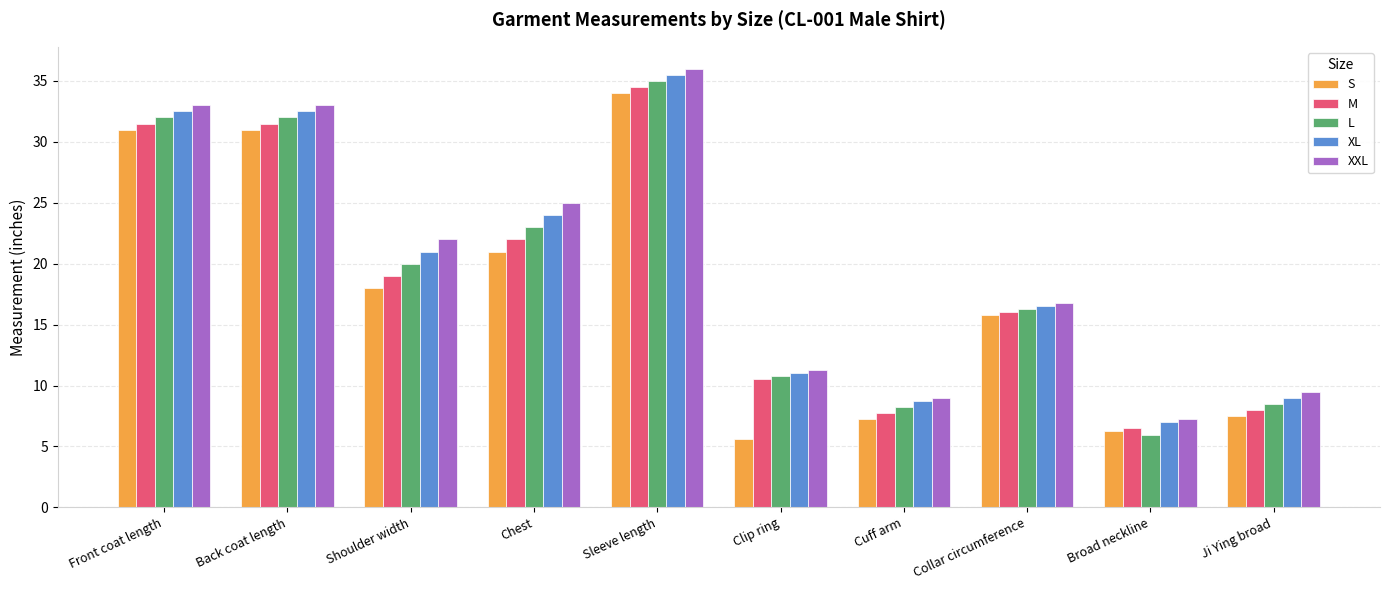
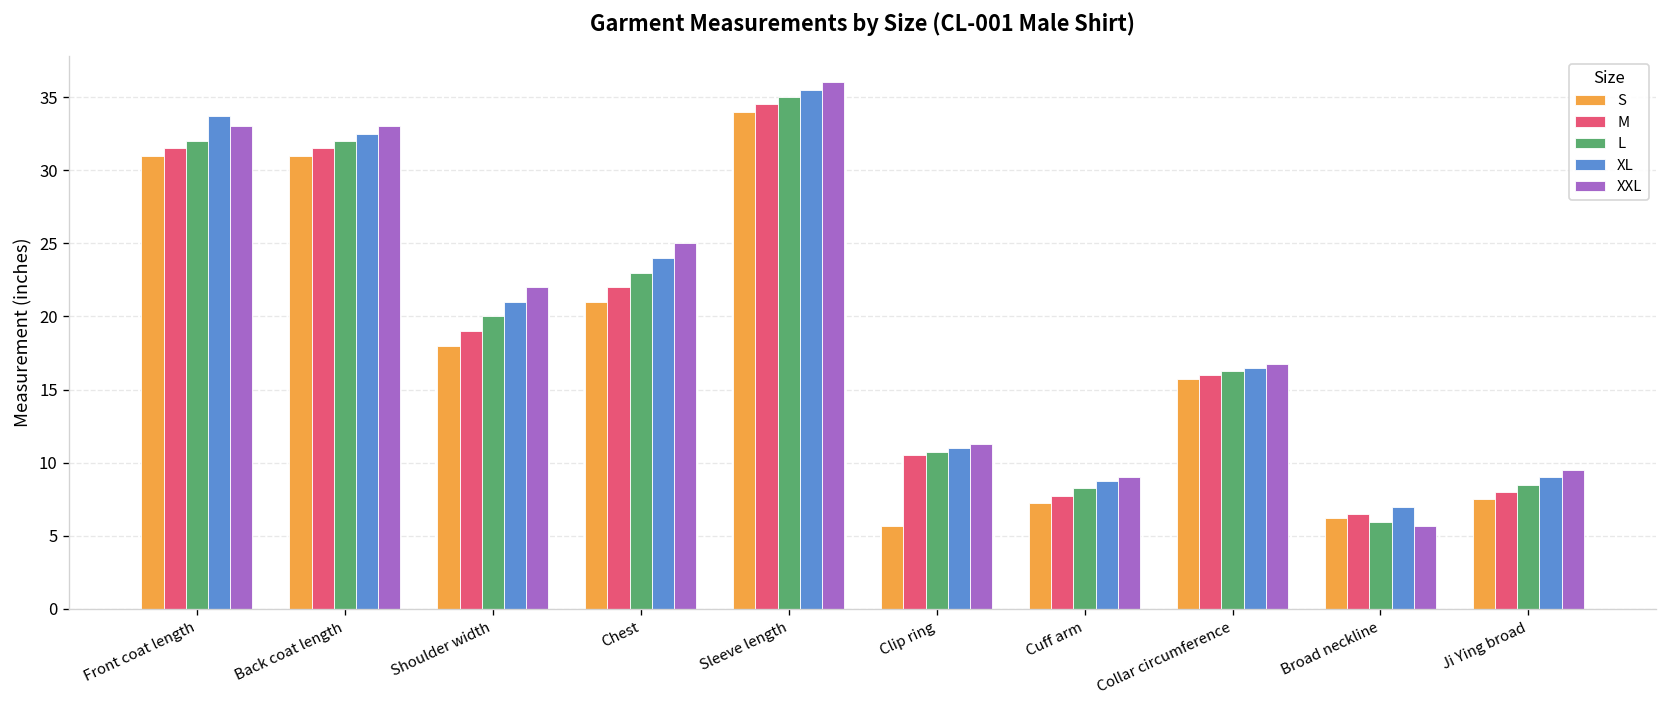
  {
    "S": {
      "Front coat length": 31.0,
      "Back coat length": 31.0,
      "Shoulder width": 18.0,
      "Chest": 21.0,
      "Sleeve length": 34.0,
      "Clip ring": 5.6,
      "Cuff arm": 7.3,
      "Collar circumference": 15.8,
      "Broad neckline": 6.3,
      "Ji Ying broad": 7.5
    },
    "M": {
      "Front coat length": 31.5,
      "Back coat length": 31.5,
      "Shoulder width": 19.0,
      "Chest": 22.0,
      "Sleeve length": 34.5,
      "Clip ring": 10.5,
      "Cuff arm": 7.8,
      "Collar circumference": 16.0,
      "Broad neckline": 6.5,
      "Ji Ying broad": 8.0
    },
    "L": {
      "Front coat length": 32.0,
      "Back coat length": 32.0,
      "Shoulder width": 20.0,
      "Chest": 23.0,
      "Sleeve length": 35.0,
      "Clip ring": 10.8,
      "Cuff arm": 8.3,
      "Collar circumference": 16.3,
      "Broad neckline": 5.9,
      "Ji Ying broad": 8.5
    },
    "XL": {
-     "Front coat length": 32.5,
+     "Front coat length": 33.7,
      "Back coat length": 32.5,
      "Shoulder width": 21.0,
      "Chest": 24.0,
      "Sleeve length": 35.5,
      "Clip ring": 11.0,
      "Cuff arm": 8.8,
      "Collar circumference": 16.5,
      "Broad neckline": 7.0,
      "Ji Ying broad": 9.0
    },
    "XXL": {
      "Front coat length": 33.0,
      "Back coat length": 33.0,
      "Shoulder width": 22.0,
      "Chest": 25.0,
      "Sleeve length": 36.0,
      "Clip ring": 11.3,
      "Cuff arm": 9.0,
      "Collar circumference": 16.8,
-     "Broad neckline": 7.3,
+     "Broad neckline": 5.6,
      "Ji Ying broad": 9.5
    }
  }
